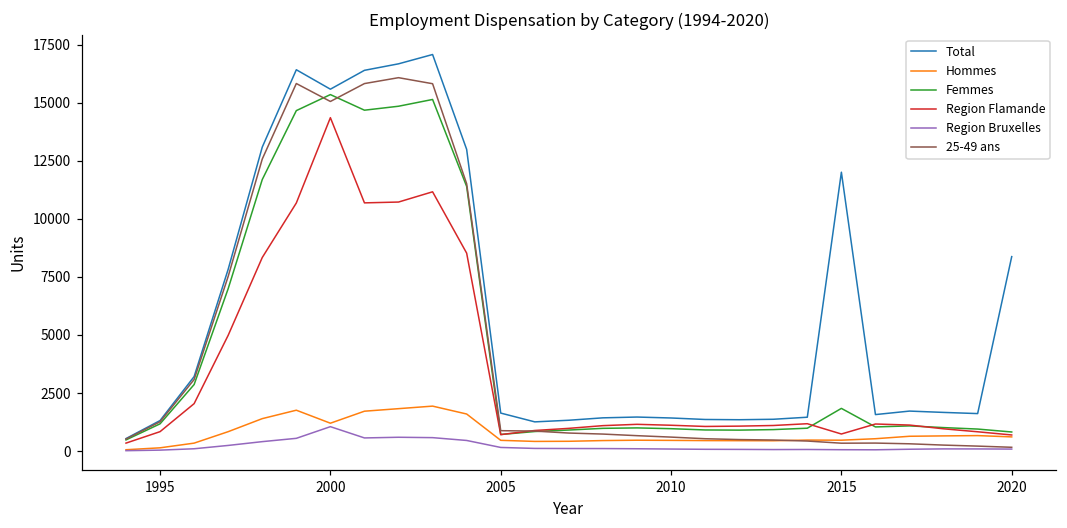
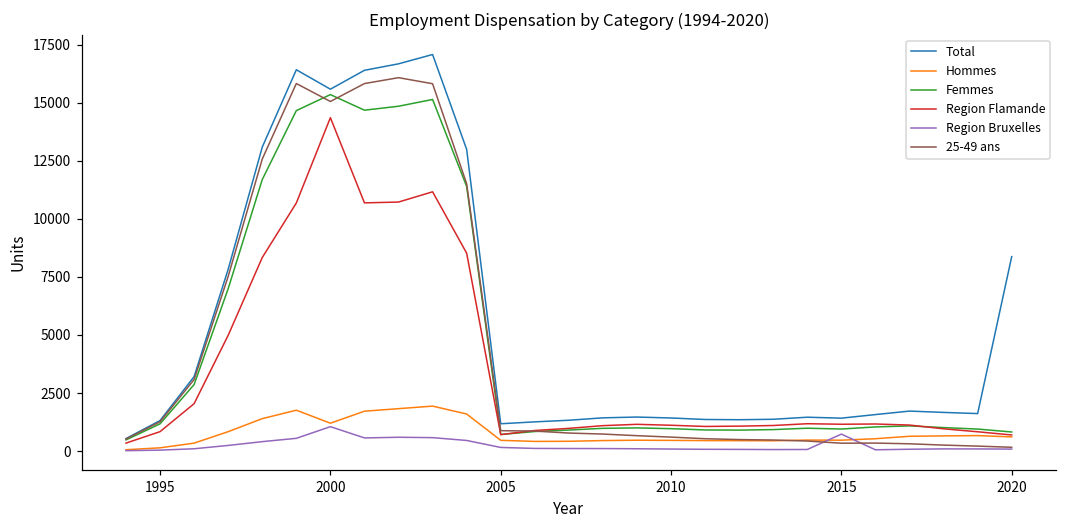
  {
    "Total": {
      "2000": 15600,
-     "2005": 1600,
+     "2005": 1200,
      "2010": 1400,
-     "2015": 12000,
+     "2015": 1400,
      "2020": 8400
    },
    "Hommes": {
      "2000": 1200,
      "2005": 500,
      "2010": 500,
      "2015": 500
    },
    "Femmes": {
      "2000": 15400,
      "2010": 1000,
-     "2015": 1800,
+     "2015": 900,
      "2020": 800
    },
    "Region Flamande": {
      "1995": 800,
      "2000": 14400,
      "2010": 1100,
-     "2015": 700
+     "2015": 1200
    },
    "Region Bruxelles": {
      "2000": 1100,
      "2005": 200,
      "2010": 100,
-     "2015": 100
+     "2015": 700
    },
    "25-49 ans": {
      "2000": 15100,
      "2005": 900,
      "2010": 600,
      "2015": 300
    }
  }
